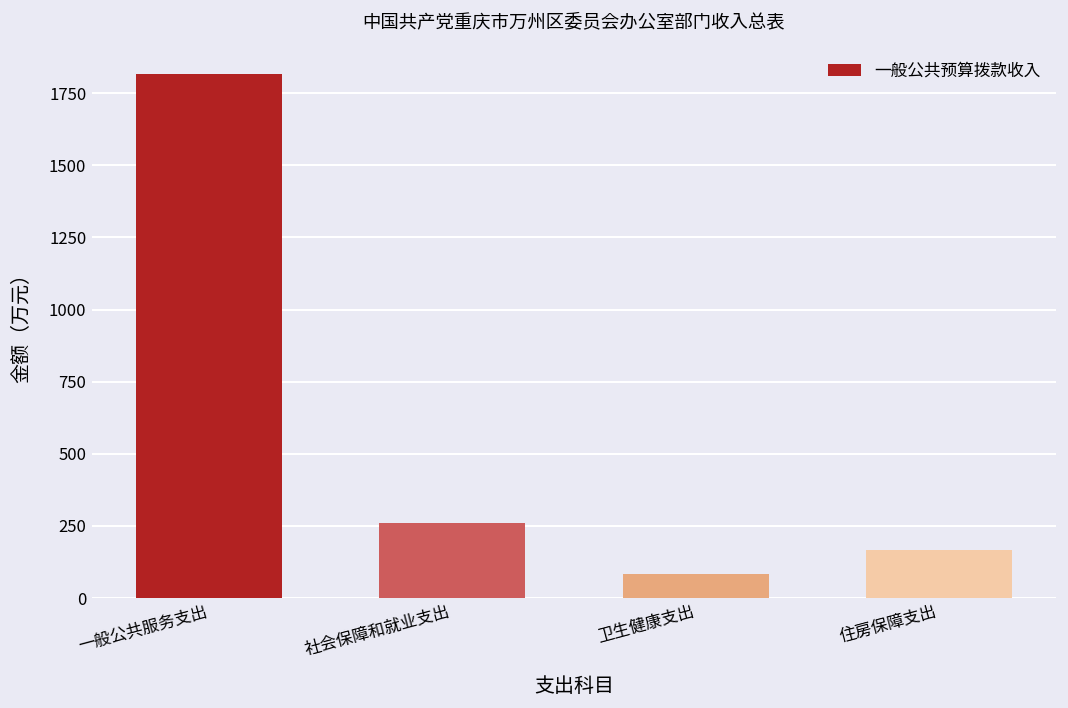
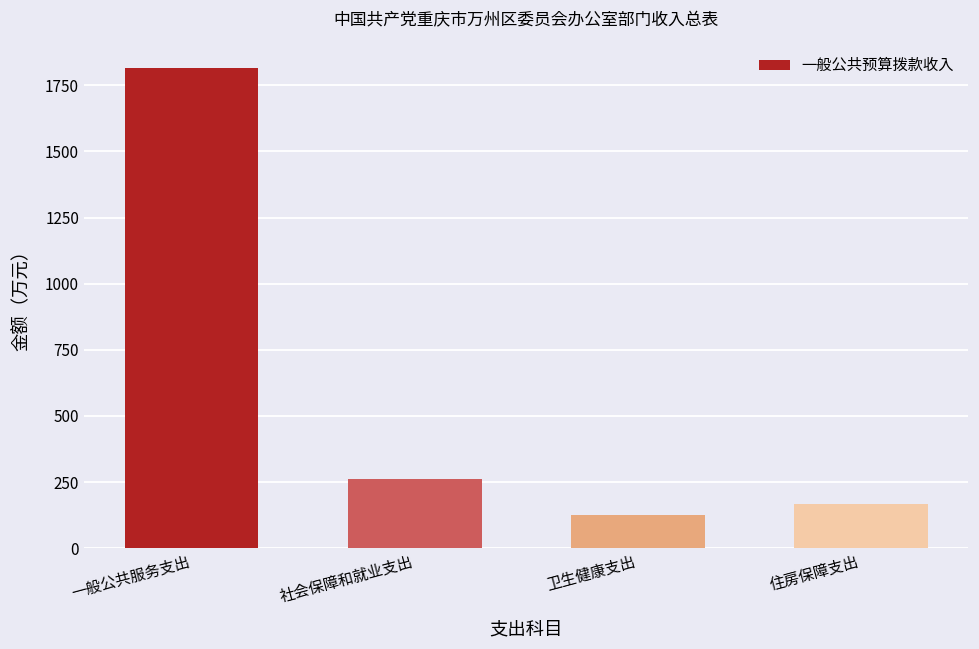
  {
    "一般公共服务支出": 1820,
    "社会保障和就业支出": 260,
-   "卫生健康支出": 80,
+   "卫生健康支出": 130,
    "住房保障支出": 170
  }
